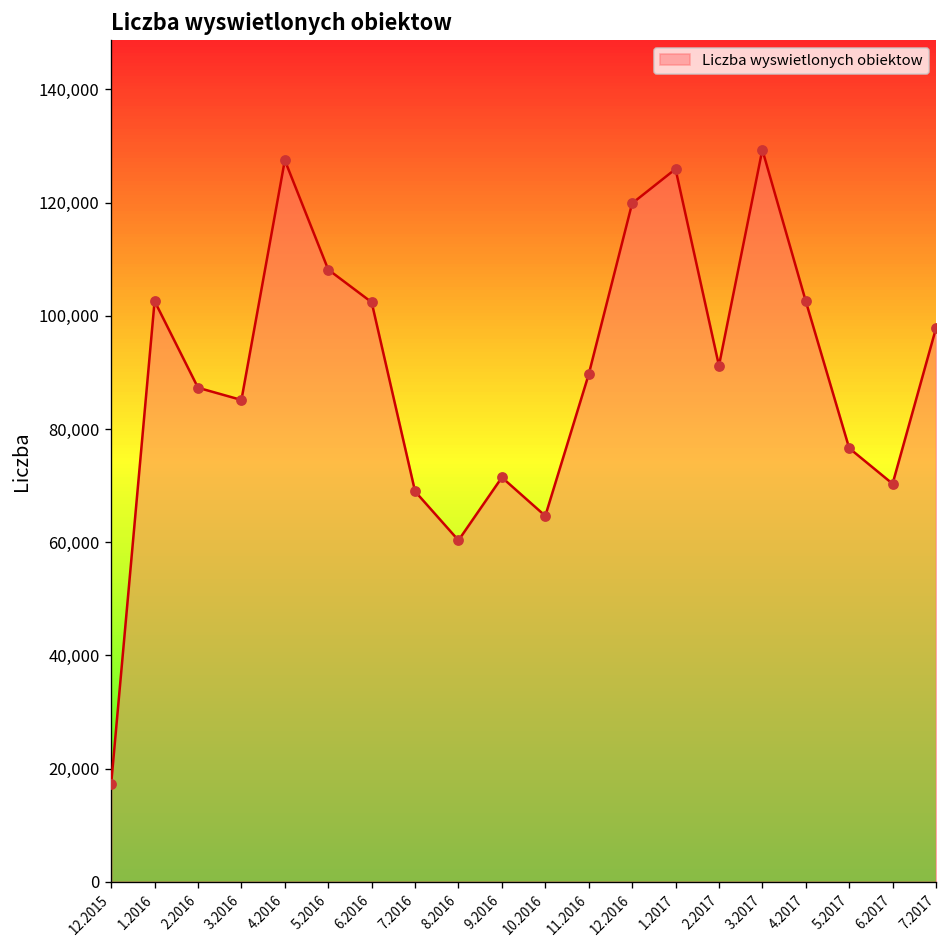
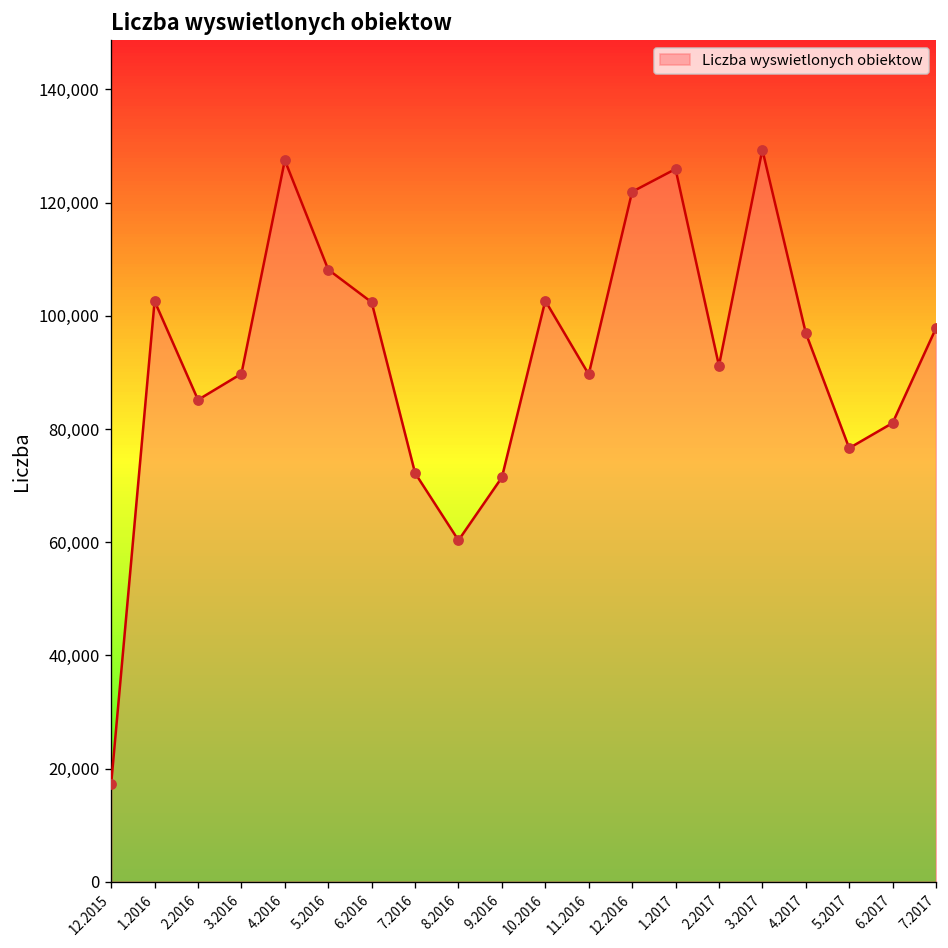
  {
    "12.2015": "17,000",
    "1.2016": "103,000",
-   "2.2016": "87,000",
-   "3.2016": "85,000",
+   "2.2016": "85,000",
+   "3.2016": "90,000",
    "4.2016": "127,000",
    "5.2016": "108,000",
    "6.2016": "102,000",
-   "7.2016": "69,000",
+   "7.2016": "72,000",
    "8.2016": "60,000",
    "9.2016": "71,000",
-   "10.2016": "65,000",
+   "10.2016": "103,000",
    "11.2016": "90,000",
-   "12.2016": "120,000",
+   "12.2016": "122,000",
    "1.2017": "126,000",
    "2.2017": "91,000",
    "3.2017": "129,000",
-   "4.2017": "103,000",
+   "4.2017": "97,000",
    "5.2017": "77,000",
-   "6.2017": "70,000",
+   "6.2017": "81,000",
    "7.2017": "98,000"
  }
